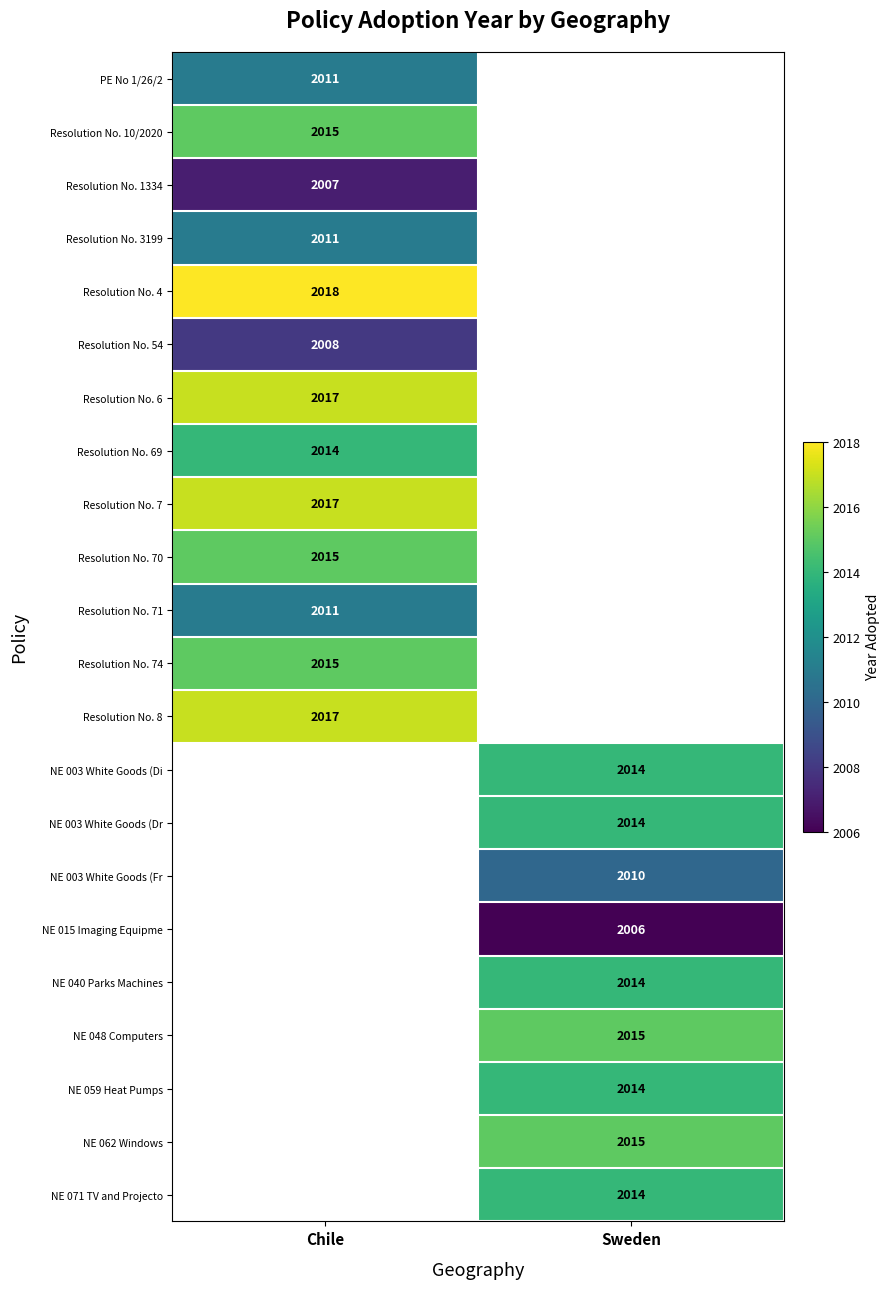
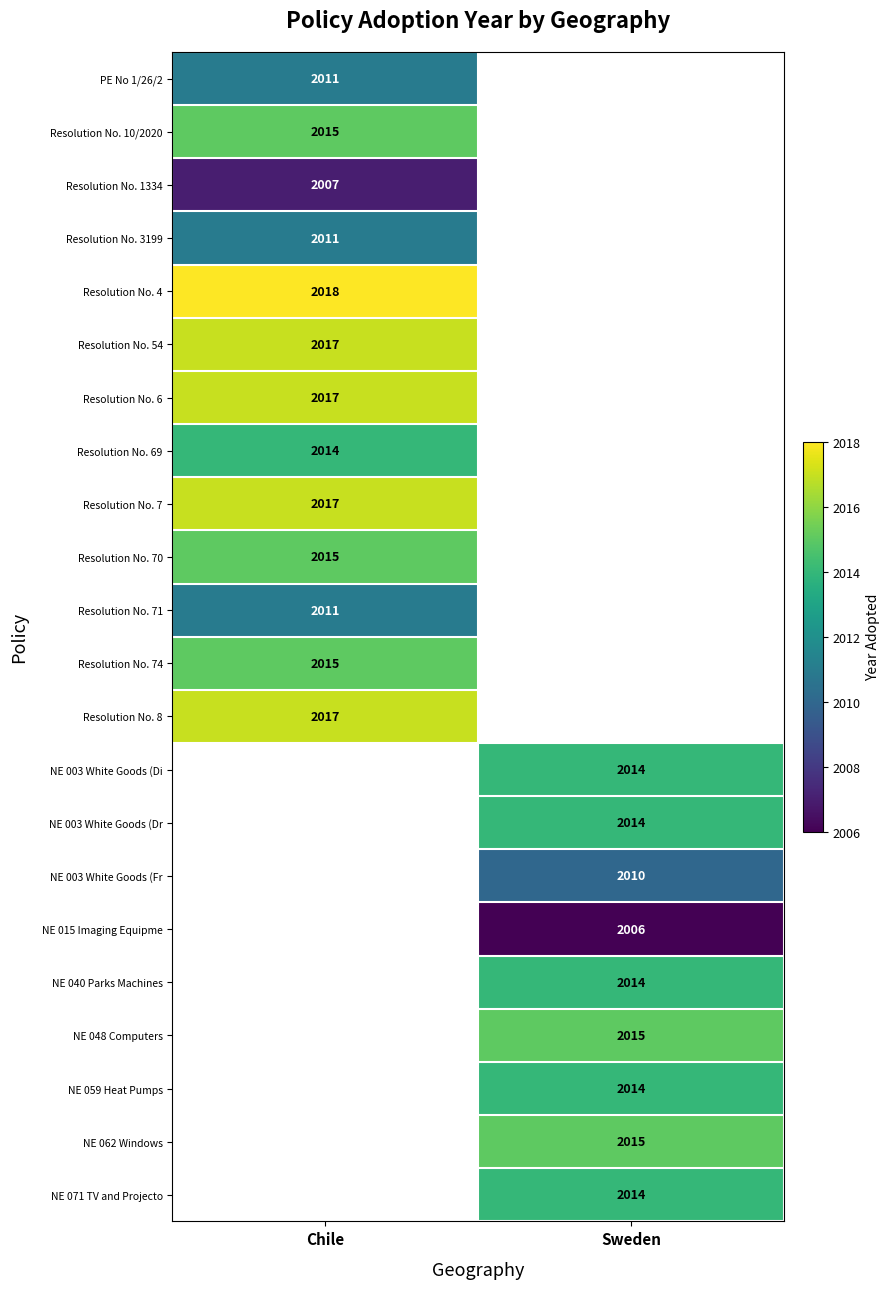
  {
    "PE No 1/26/2": {
      "Chile": 2011
    },
    "Resolution No. 10/2020": {
      "Chile": 2015
    },
    "Resolution No. 1334": {
      "Chile": 2007
    },
    "Resolution No. 3199": {
      "Chile": 2011
    },
    "Resolution No. 4": {
      "Chile": 2018
    },
    "Resolution No. 54": {
-     "Chile": 2008
+     "Chile": 2017
    },
    "Resolution No. 6": {
      "Chile": 2017
    },
    "Resolution No. 69": {
      "Chile": 2014
    },
    "Resolution No. 7": {
      "Chile": 2017
    },
    "Resolution No. 70": {
      "Chile": 2015
    },
    "Resolution No. 71": {
      "Chile": 2011
    },
    "Resolution No. 74": {
      "Chile": 2015
    },
    "Resolution No. 8": {
      "Chile": 2017
    },
    "NE 003 White Goods (Di": {
      "Sweden": 2014
    },
    "NE 003 White Goods (Dr": {
      "Sweden": 2014
    },
    "NE 003 White Goods (Fr": {
      "Sweden": 2010
    },
    "NE 015 Imaging Equipme": {
      "Sweden": 2006
    },
    "NE 040 Parks Machines": {
      "Sweden": 2014
    },
    "NE 048 Computers": {
      "Sweden": 2015
    },
    "NE 059 Heat Pumps": {
      "Sweden": 2014
    },
    "NE 062 Windows": {
      "Sweden": 2015
    },
    "NE 071 TV and Projecto": {
      "Sweden": 2014
    }
  }
